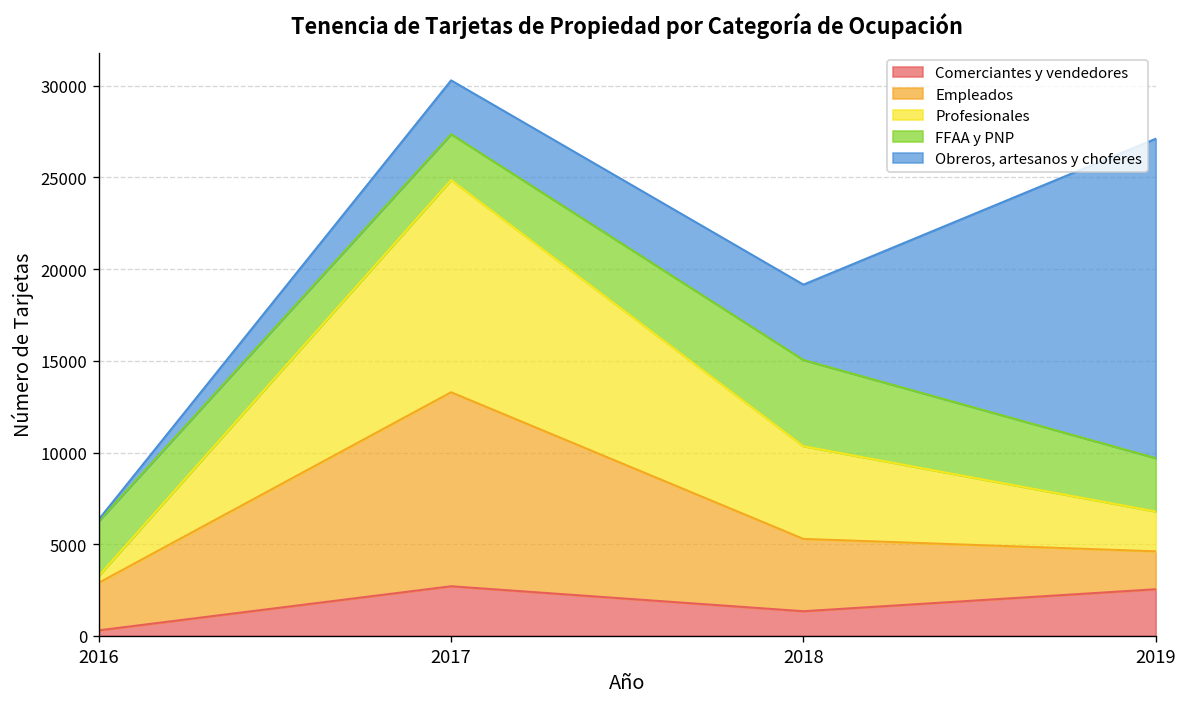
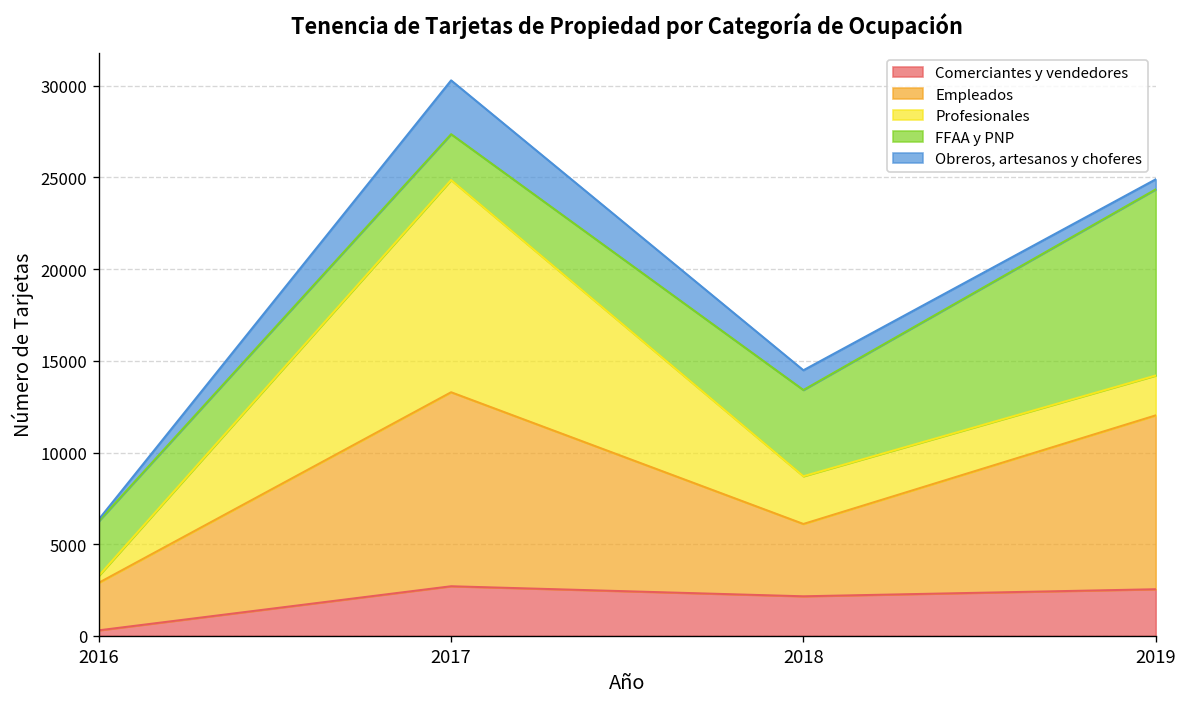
  {
    "Comerciantes y vendedores": {
      "2016": 300,
      "2017": 2700,
-     "2018": 1300,
+     "2018": 2200,
      "2019": 2500
    },
    "Empleados": {
      "2016": 2600,
      "2017": 10600,
      "2018": 3900,
-     "2019": 2100
+     "2019": 9500
    },
    "Profesionales": {
      "2016": 400,
      "2017": 11600,
-     "2018": 5100,
+     "2018": 2600,
      "2019": 2200
    },
    "FFAA y PNP": {
      "2017": 2500,
      "2018": 4700,
-     "2019": 2900
+     "2019": 10200
    },
    "Obreros, artesanos y choferes": {
      "2017": 2900,
-     "2018": 4100,
-     "2019": 17400
+     "2018": 1100,
+     "2019": 500
    }
  }
